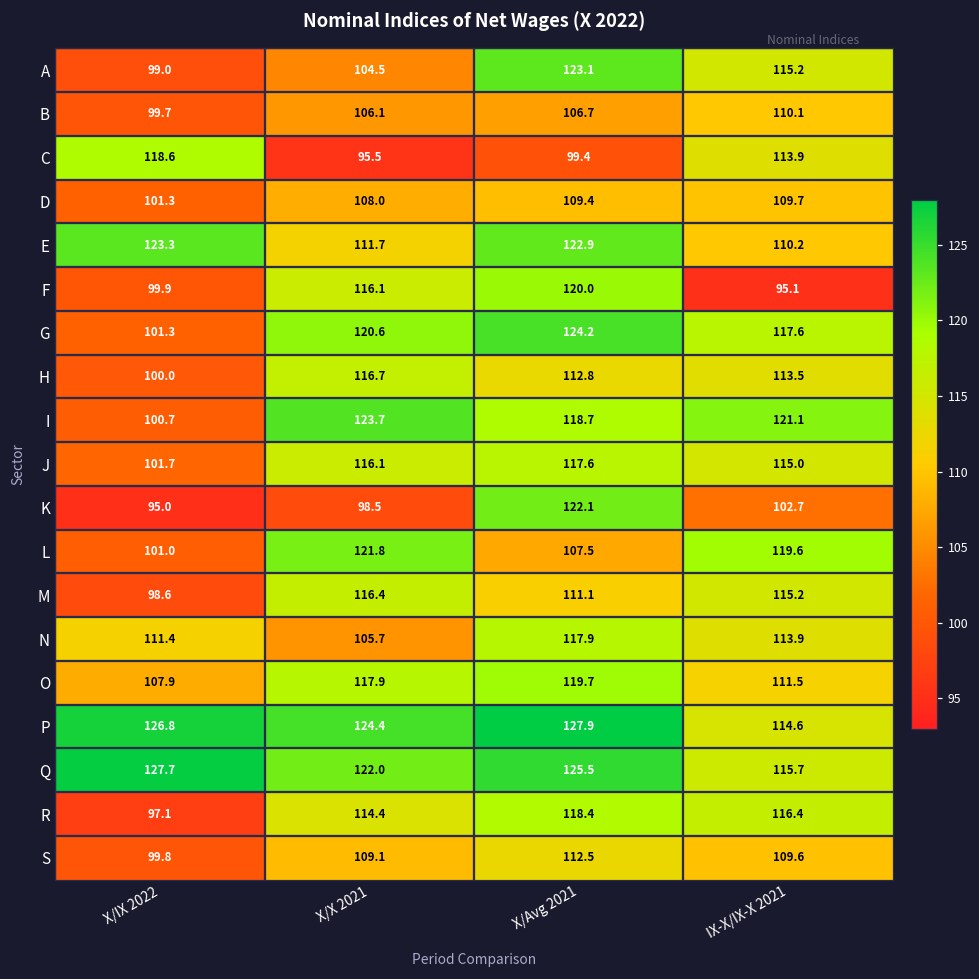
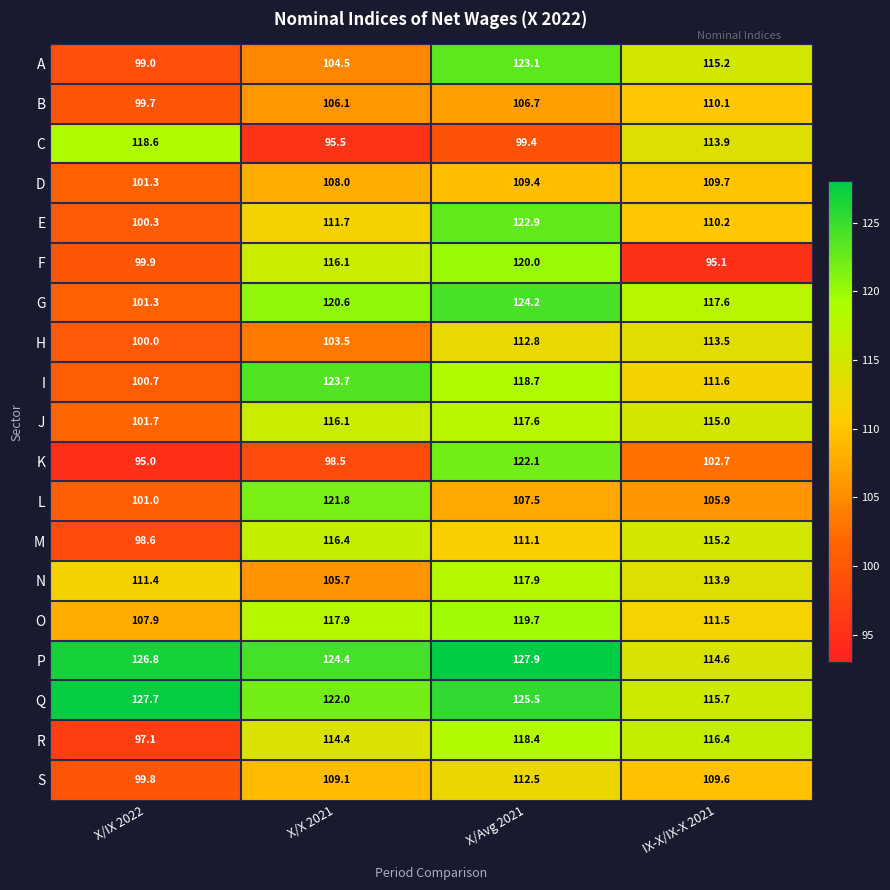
  {
    "A": {
      "X/IX 2022": 99.0,
      "X/X 2021": 104.5,
      "X/Avg 2021": 123.1,
      "IX-X/IX-X 2021": 115.2
    },
    "B": {
      "X/IX 2022": 99.7,
      "X/X 2021": 106.1,
      "X/Avg 2021": 106.7,
      "IX-X/IX-X 2021": 110.1
    },
    "C": {
      "X/IX 2022": 118.6,
      "X/X 2021": 95.5,
      "X/Avg 2021": 99.4,
      "IX-X/IX-X 2021": 113.9
    },
    "D": {
      "X/IX 2022": 101.3,
      "X/X 2021": 108.0,
      "X/Avg 2021": 109.4,
      "IX-X/IX-X 2021": 109.7
    },
    "E": {
-     "X/IX 2022": 123.3,
+     "X/IX 2022": 100.3,
      "X/X 2021": 111.7,
      "X/Avg 2021": 122.9,
      "IX-X/IX-X 2021": 110.2
    },
    "F": {
      "X/IX 2022": 99.9,
      "X/X 2021": 116.1,
      "X/Avg 2021": 120.0,
      "IX-X/IX-X 2021": 95.1
    },
    "G": {
      "X/IX 2022": 101.3,
      "X/X 2021": 120.6,
      "X/Avg 2021": 124.2,
      "IX-X/IX-X 2021": 117.6
    },
    "H": {
      "X/IX 2022": 100.0,
-     "X/X 2021": 116.7,
+     "X/X 2021": 103.5,
      "X/Avg 2021": 112.8,
      "IX-X/IX-X 2021": 113.5
    },
    "I": {
      "X/IX 2022": 100.7,
      "X/X 2021": 123.7,
      "X/Avg 2021": 118.7,
-     "IX-X/IX-X 2021": 121.1
+     "IX-X/IX-X 2021": 111.6
    },
    "J": {
      "X/IX 2022": 101.7,
      "X/X 2021": 116.1,
      "X/Avg 2021": 117.6,
      "IX-X/IX-X 2021": 115.0
    },
    "K": {
      "X/IX 2022": 95.0,
      "X/X 2021": 98.5,
      "X/Avg 2021": 122.1,
      "IX-X/IX-X 2021": 102.7
    },
    "L": {
      "X/IX 2022": 101.0,
      "X/X 2021": 121.8,
      "X/Avg 2021": 107.5,
-     "IX-X/IX-X 2021": 119.6
+     "IX-X/IX-X 2021": 105.9
    },
    "M": {
      "X/IX 2022": 98.6,
      "X/X 2021": 116.4,
      "X/Avg 2021": 111.1,
      "IX-X/IX-X 2021": 115.2
    },
    "N": {
      "X/IX 2022": 111.4,
      "X/X 2021": 105.7,
      "X/Avg 2021": 117.9,
      "IX-X/IX-X 2021": 113.9
    },
    "O": {
      "X/IX 2022": 107.9,
      "X/X 2021": 117.9,
      "X/Avg 2021": 119.7,
      "IX-X/IX-X 2021": 111.5
    },
    "P": {
      "X/IX 2022": 126.8,
      "X/X 2021": 124.4,
      "X/Avg 2021": 127.9,
      "IX-X/IX-X 2021": 114.6
    },
    "Q": {
      "X/IX 2022": 127.7,
      "X/X 2021": 122.0,
      "X/Avg 2021": 125.5,
      "IX-X/IX-X 2021": 115.7
    },
    "R": {
      "X/IX 2022": 97.1,
      "X/X 2021": 114.4,
      "X/Avg 2021": 118.4,
      "IX-X/IX-X 2021": 116.4
    },
    "S": {
      "X/IX 2022": 99.8,
      "X/X 2021": 109.1,
      "X/Avg 2021": 112.5,
      "IX-X/IX-X 2021": 109.6
    }
  }
